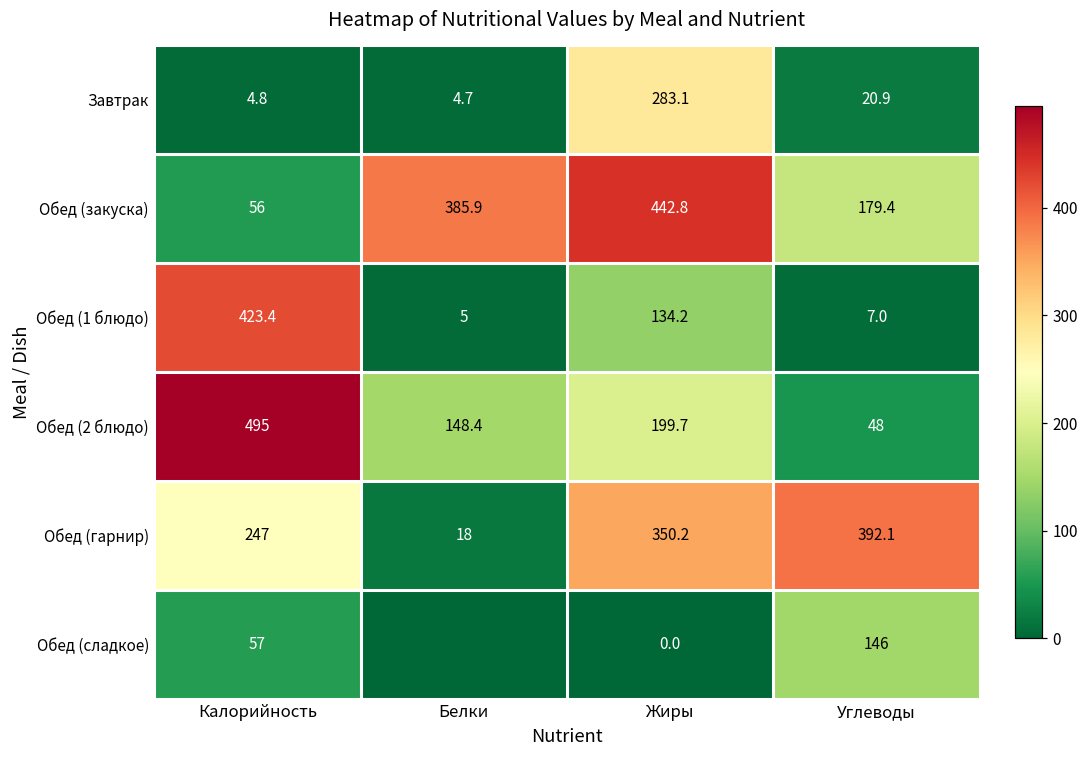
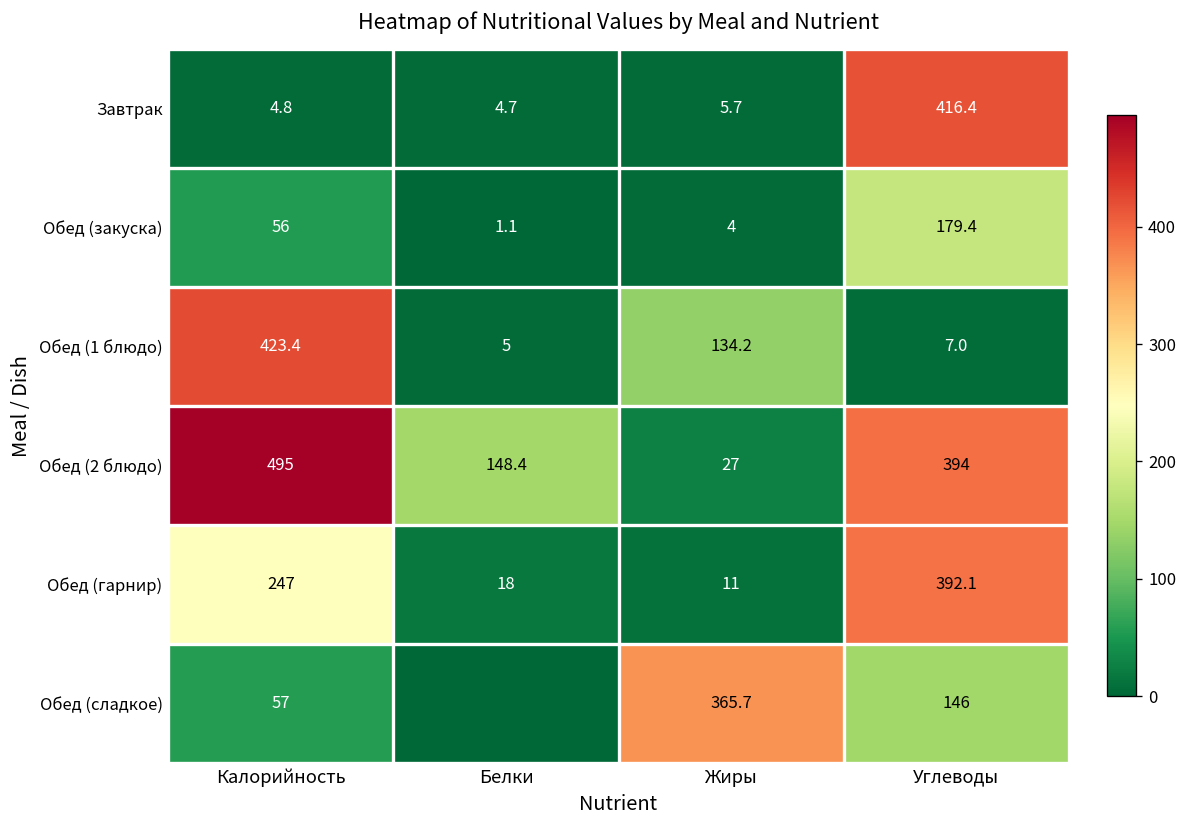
  {
    "Завтрак": {
      "Калорийность": 4.8,
      "Белки": 4.7,
-     "Жиры": 283.1,
-     "Углеводы": 20.9
+     "Жиры": 5.7,
+     "Углеводы": 416.4
    },
    "Обед (закуска)": {
      "Калорийность": 56,
-     "Белки": 385.9,
-     "Жиры": 442.8,
+     "Белки": 1.1,
+     "Жиры": 4,
      "Углеводы": 179.4
    },
    "Обед (1 блюдо)": {
      "Калорийность": 423.4,
      "Белки": 5,
      "Жиры": 134.2,
      "Углеводы": 7.0
    },
    "Обед (2 блюдо)": {
      "Калорийность": 495,
      "Белки": 148.4,
-     "Жиры": 199.7,
-     "Углеводы": 48
+     "Жиры": 27,
+     "Углеводы": 394
    },
    "Обед (гарнир)": {
      "Калорийность": 247,
      "Белки": 18,
-     "Жиры": 350.2,
+     "Жиры": 11,
      "Углеводы": 392.1
    },
    "Обед (сладкое)": {
      "Калорийность": 57,
-     "Жиры": 0.0,
+     "Жиры": 365.7,
      "Углеводы": 146
    }
  }
